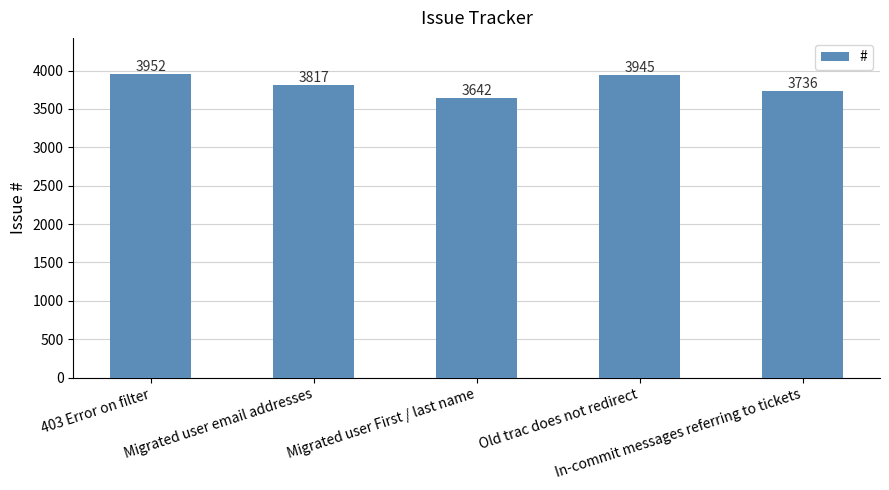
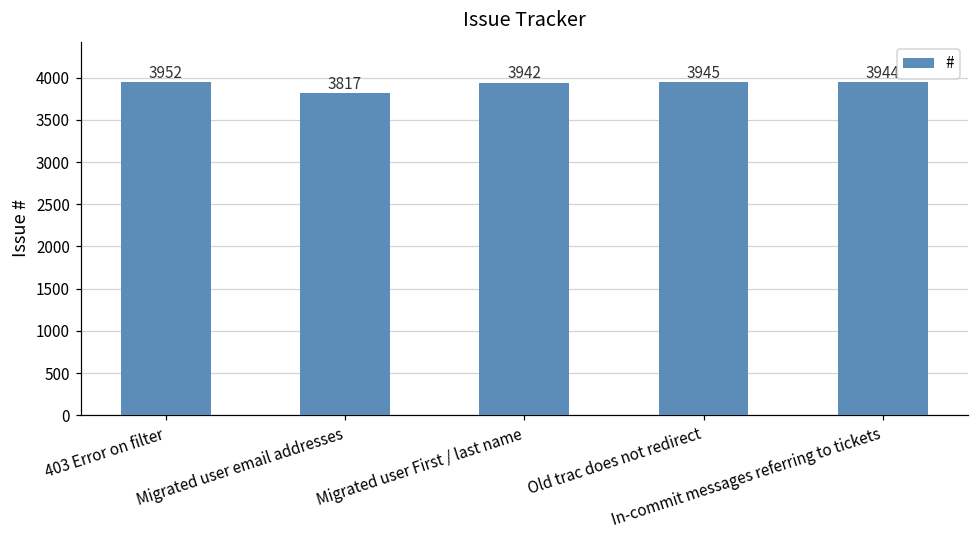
  {
    "403 Error on filter": 3952,
    "Migrated user email addresses": 3817,
-   "Migrated user First / last name": 3642,
+   "Migrated user First / last name": 3942,
    "Old trac does not redirect": 3945,
-   "In-commit messages referring to tickets": 3736
+   "In-commit messages referring to tickets": 3944
  }
